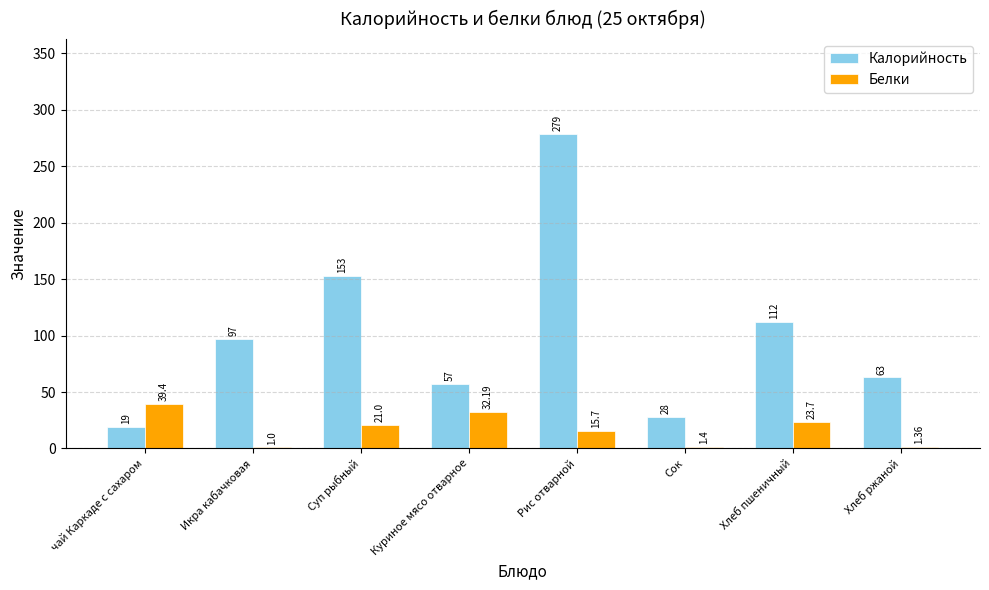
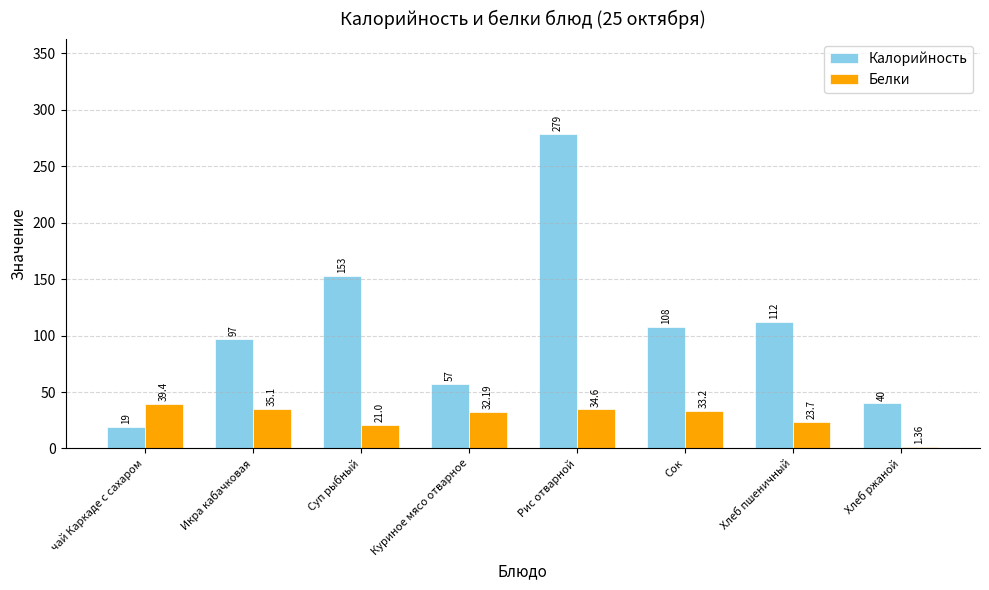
  {
    "Калорийность": {
      "чай Каркаде с сахаром": 19,
      "Икра кабачковая": 97,
      "Суп рыбный": 153,
      "Куриное мясо отварное": 57,
      "Рис отварной": 279,
-     "Сок": 28,
+     "Сок": 108,
      "Хлеб пшеничный": 112,
-     "Хлеб ржаной": 63
+     "Хлеб ржаной": 40
    },
    "Белки": {
      "чай Каркаде с сахаром": 39.4,
-     "Икра кабачковая": 1.0,
+     "Икра кабачковая": 35.1,
      "Суп рыбный": 21.0,
      "Куриное мясо отварное": 32.19,
-     "Рис отварной": 15.7,
-     "Сок": 1.4,
+     "Рис отварной": 34.6,
+     "Сок": 33.2,
      "Хлеб пшеничный": 23.7,
      "Хлеб ржаной": 1.36
    }
  }
